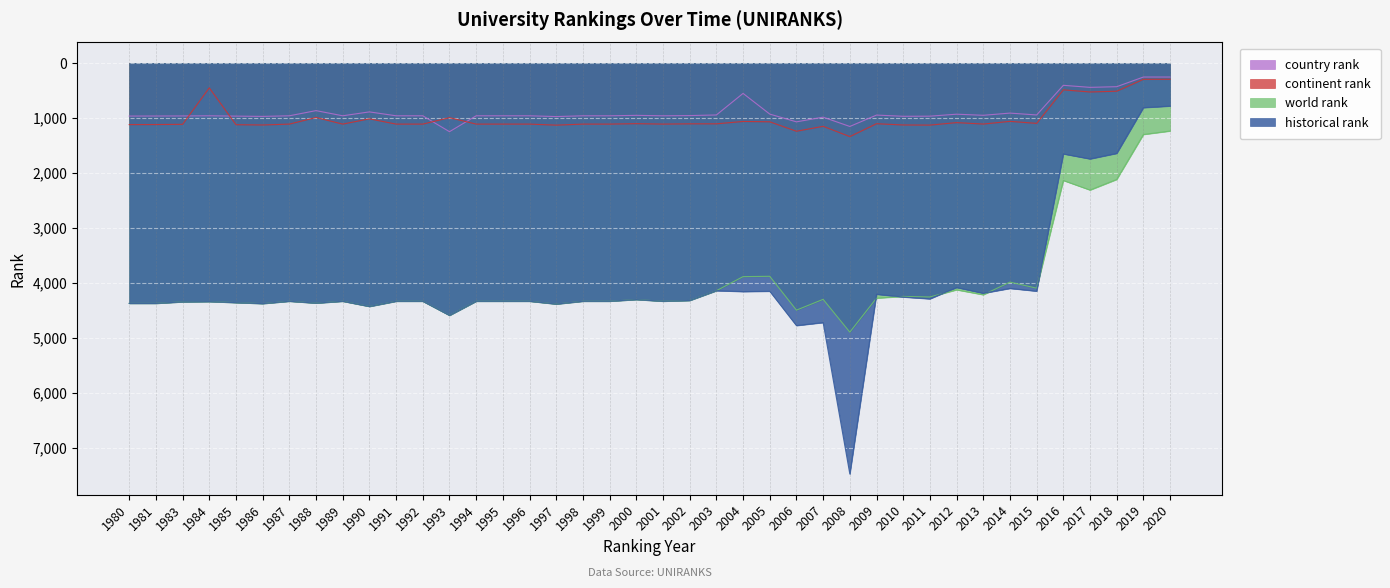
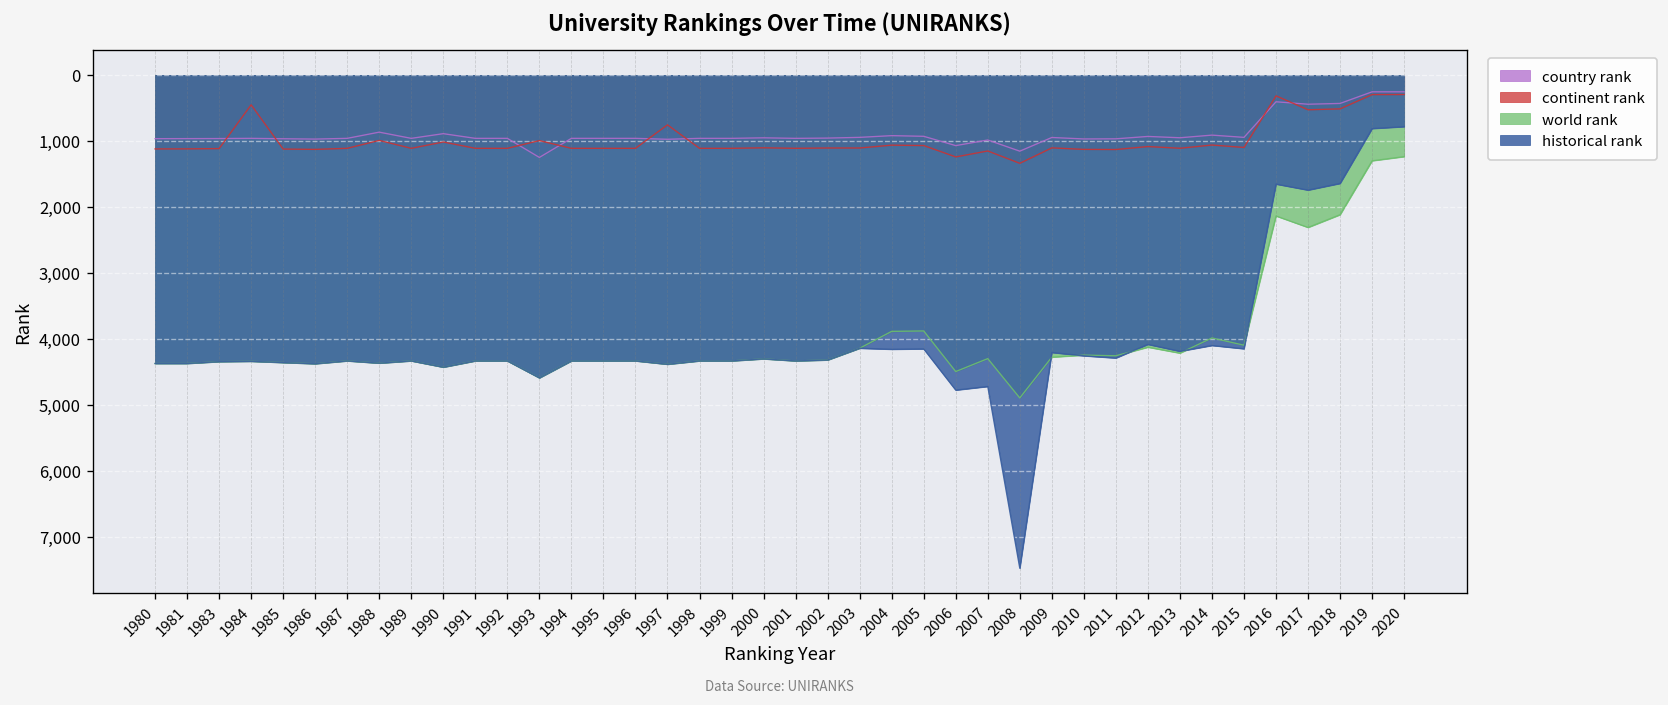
  {
    "country rank": {
      "1980": "1,000",
      "1981": "1,000",
      "1983": "1,000",
      "1984": "1,000",
      "1985": "1,000",
      "1986": "1,000",
      "1987": "1,000",
      "1988": "900",
      "1989": "1,000",
      "1990": "900",
      "1991": "1,000",
      "1992": "1,000",
      "1993": "1,300",
      "1994": "1,000",
      "1995": "1,000",
      "1996": "1,000",
      "1997": "1,000",
      "1998": "1,000",
      "1999": "1,000",
      "2000": "1,000",
      "2001": "1,000",
      "2002": "1,000",
      "2003": "900",
-     "2004": "600",
+     "2004": "900",
      "2005": "900",
      "2006": "1,100",
      "2007": "1,000",
      "2008": "1,200",
      "2009": "900",
      "2010": "1,000",
      "2011": "1,000",
      "2012": "900",
      "2013": "1,000",
      "2014": "900",
      "2015": "900",
      "2016": "400",
      "2017": "400",
      "2018": "400"
    },
    "continent rank": {
      "1980": "1,100",
      "1981": "1,100",
      "1983": "1,100",
      "1984": "500",
      "1985": "1,100",
      "1986": "1,100",
      "1987": "1,100",
      "1988": "1,000",
      "1989": "1,100",
      "1990": "1,000",
      "1991": "1,100",
      "1992": "1,100",
      "1993": "1,000",
      "1994": "1,100",
      "1995": "1,100",
      "1996": "1,100",
-     "1997": "1,100",
+     "1997": "800",
      "1998": "1,100",
      "1999": "1,100",
      "2000": "1,100",
      "2001": "1,100",
      "2002": "1,100",
      "2003": "1,100",
      "2004": "1,100",
      "2005": "1,100",
      "2006": "1,200",
      "2007": "1,200",
      "2008": "1,300",
      "2009": "1,100",
      "2010": "1,100",
      "2011": "1,100",
      "2012": "1,100",
      "2013": "1,100",
      "2014": "1,100",
      "2015": "1,100",
-     "2016": "500",
+     "2016": "300",
      "2017": "500",
      "2018": "500"
    },
    "world rank": {
      "2004": "3,900",
      "2005": "3,900",
      "2006": "4,500",
      "2007": "4,300",
      "2008": "4,900",
      "2009": "4,300",
      "2014": "4,000",
      "2015": "4,100",
      "2016": "2,100",
      "2017": "2,300",
      "2018": "2,100",
      "2019": "1,300",
      "2020": "1,200"
    },
    "historical rank": {
      "2004": "4,200",
      "2005": "4,200",
      "2006": "4,800",
      "2007": "4,700",
      "2008": "7,500",
      "2009": "4,200",
      "2014": "4,100",
      "2015": "4,100",
      "2016": "1,700",
      "2017": "1,700",
      "2018": "1,600",
      "2019": "800",
      "2020": "800"
    }
  }
